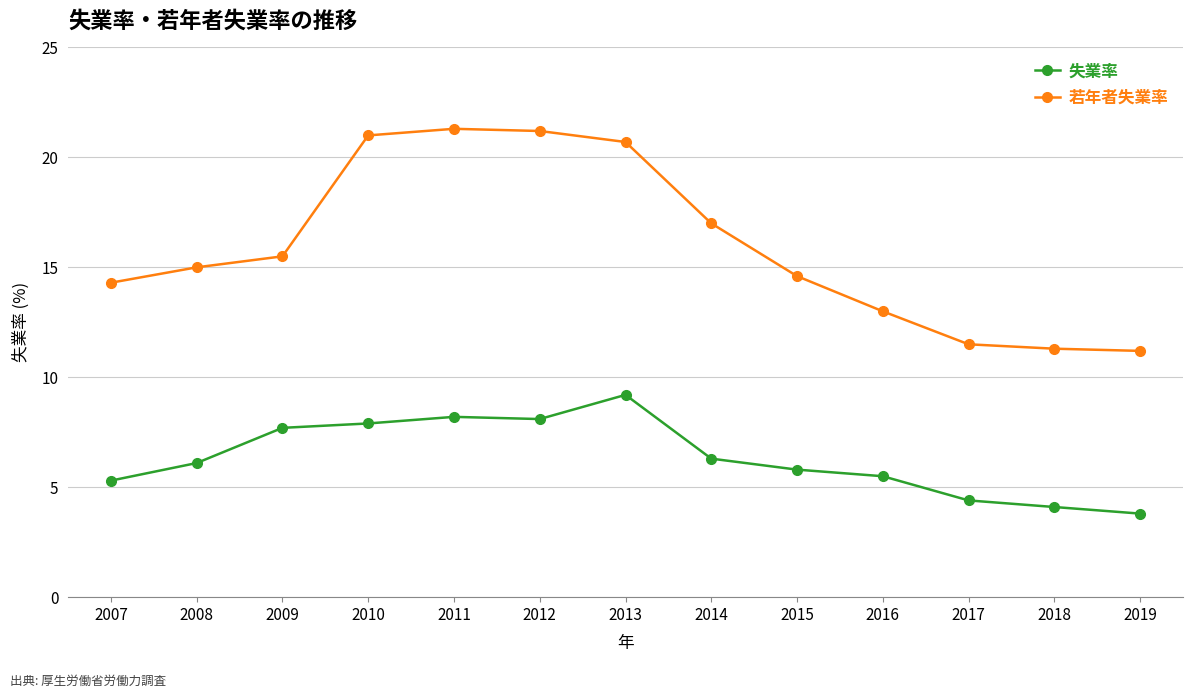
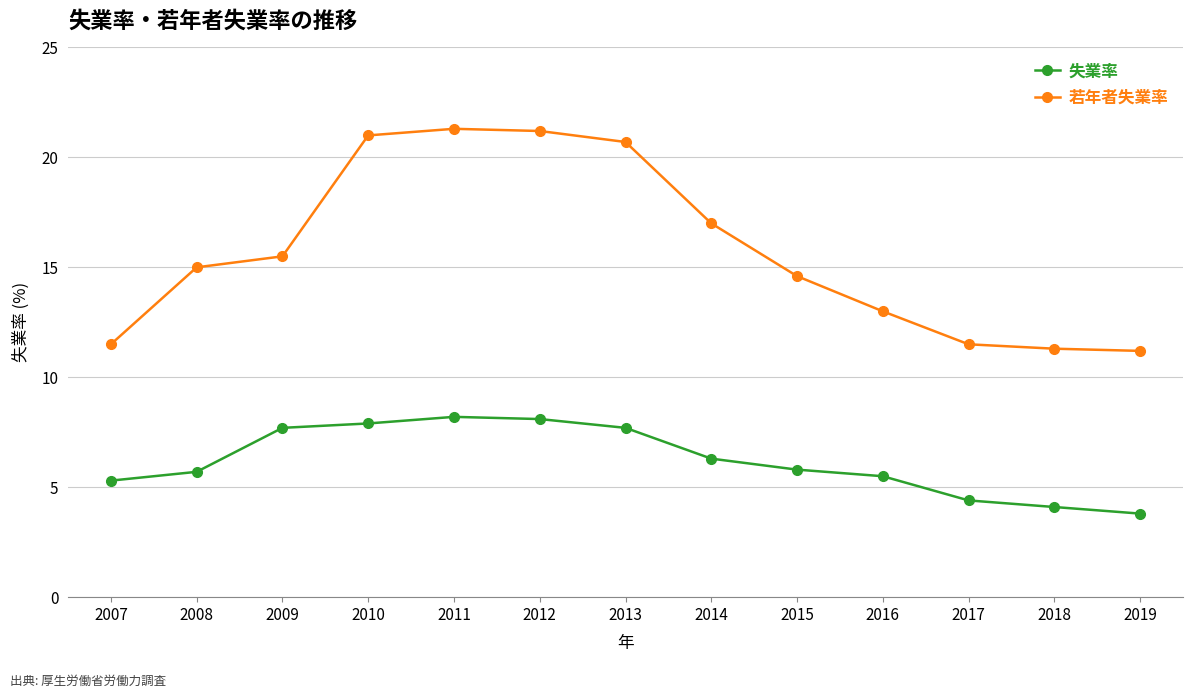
  {
    "失業率": {
      "2007": 5.3,
-     "2008": 6.1,
+     "2008": 5.7,
      "2009": 7.7,
      "2010": 7.9,
      "2011": 8.2,
      "2012": 8.1,
-     "2013": 9.2,
+     "2013": 7.7,
      "2014": 6.3,
      "2015": 5.8,
      "2016": 5.5,
      "2017": 4.4,
      "2018": 4.1,
      "2019": 3.8
    },
    "若年者失業率": {
-     "2007": 14.3,
+     "2007": 11.5,
      "2008": 15.0,
      "2009": 15.5,
      "2010": 21.0,
      "2011": 21.3,
      "2012": 21.2,
      "2013": 20.7,
      "2014": 17.0,
      "2015": 14.6,
      "2016": 13.0,
      "2017": 11.5,
      "2018": 11.3,
      "2019": 11.2
    }
  }
